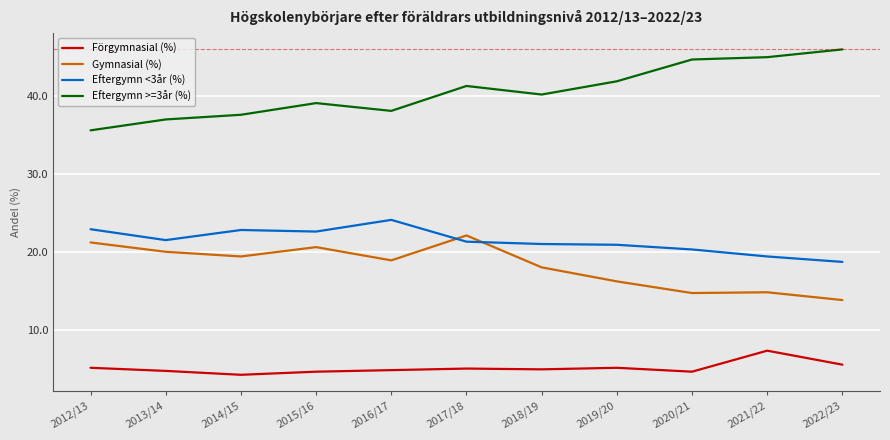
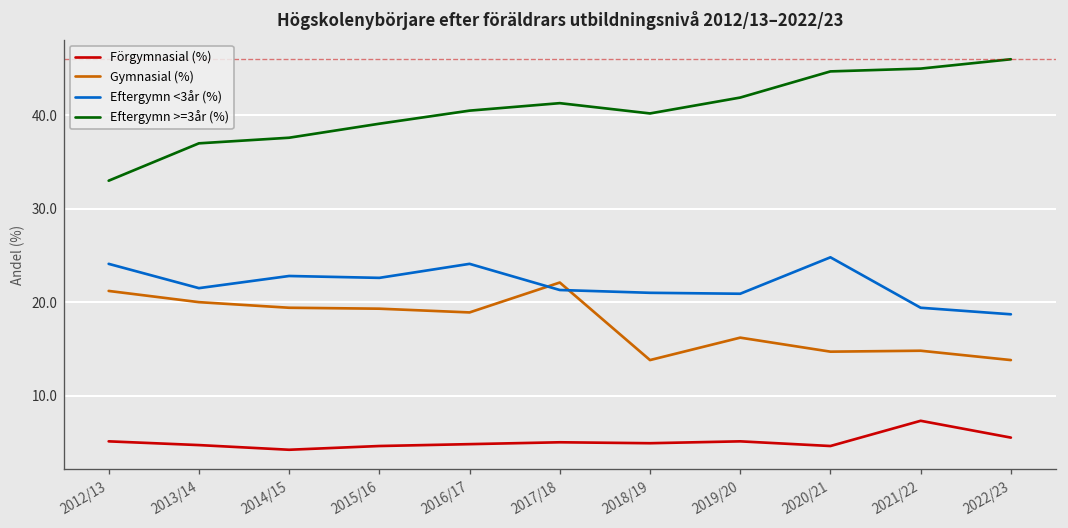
  {
    "Förgymnasial (%)": {
      "2012/13": 5,
      "2013/14": 5,
      "2014/15": 4,
      "2015/16": 5,
      "2016/17": 5,
      "2017/18": 5,
      "2018/19": 5,
      "2019/20": 5,
      "2020/21": 5,
      "2021/22": 7,
      "2022/23": 6
    },
    "Gymnasial (%)": {
      "2012/13": 21,
      "2013/14": 20,
      "2014/15": 19,
-     "2015/16": 21,
+     "2015/16": 19,
      "2016/17": 19,
      "2017/18": 22,
-     "2018/19": 18,
+     "2018/19": 14,
      "2019/20": 16,
      "2020/21": 15,
      "2021/22": 15,
      "2022/23": 14
    },
    "Eftergymn <3år (%)": {
-     "2012/13": 23,
+     "2012/13": 24,
      "2013/14": 22,
      "2014/15": 23,
      "2015/16": 23,
      "2016/17": 24,
      "2017/18": 21,
      "2018/19": 21,
      "2019/20": 21,
-     "2020/21": 20,
+     "2020/21": 25,
      "2021/22": 19,
      "2022/23": 19
    },
    "Eftergymn >=3år (%)": {
-     "2012/13": 36,
+     "2012/13": 33,
      "2013/14": 37,
      "2014/15": 38,
      "2015/16": 39,
-     "2016/17": 38,
+     "2016/17": 41,
      "2017/18": 41,
      "2018/19": 40,
      "2019/20": 42,
      "2020/21": 45,
      "2021/22": 45,
      "2022/23": 46
    }
  }
